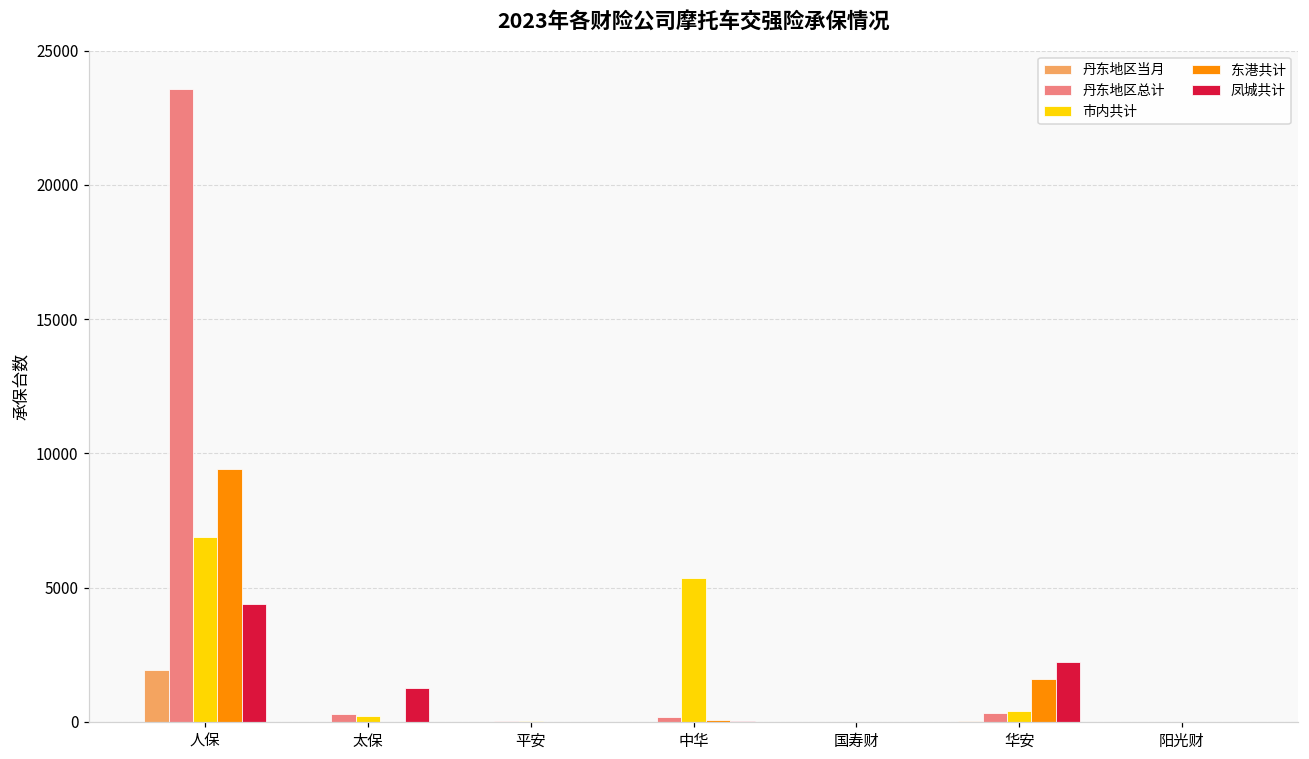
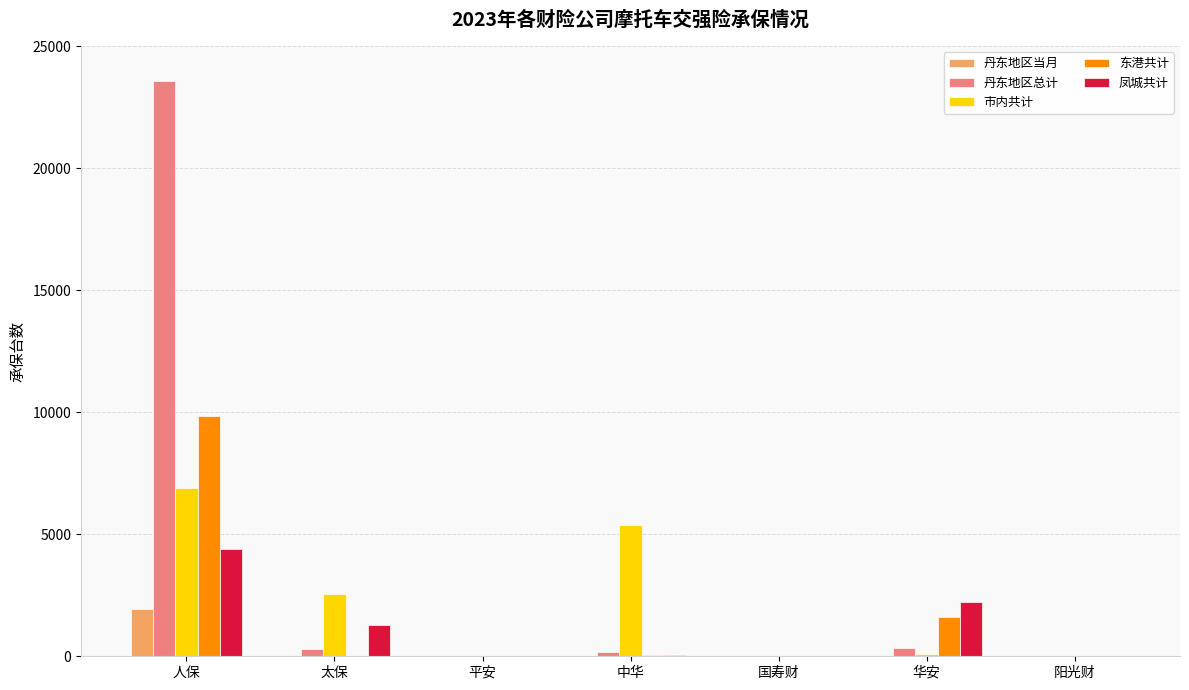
  {
    "市内共计": {
      "人保": 6900,
-     "太保": 200,
+     "太保": 2500,
      "中华": 5400,
      "国寿财": 0,
-     "华安": 400,
+     "华安": 100,
      "阳光财": 0
    },
    "东港共计": {
-     "人保": 9400,
+     "人保": 9800,
      "太保": 0,
      "国寿财": 0,
      "华安": 1600,
      "阳光财": 0
    },
    "凤城共计": {
      "人保": 4400,
      "太保": 1300,
      "平安": 0,
      "华安": 2200,
      "阳光财": 0
    }
  }
